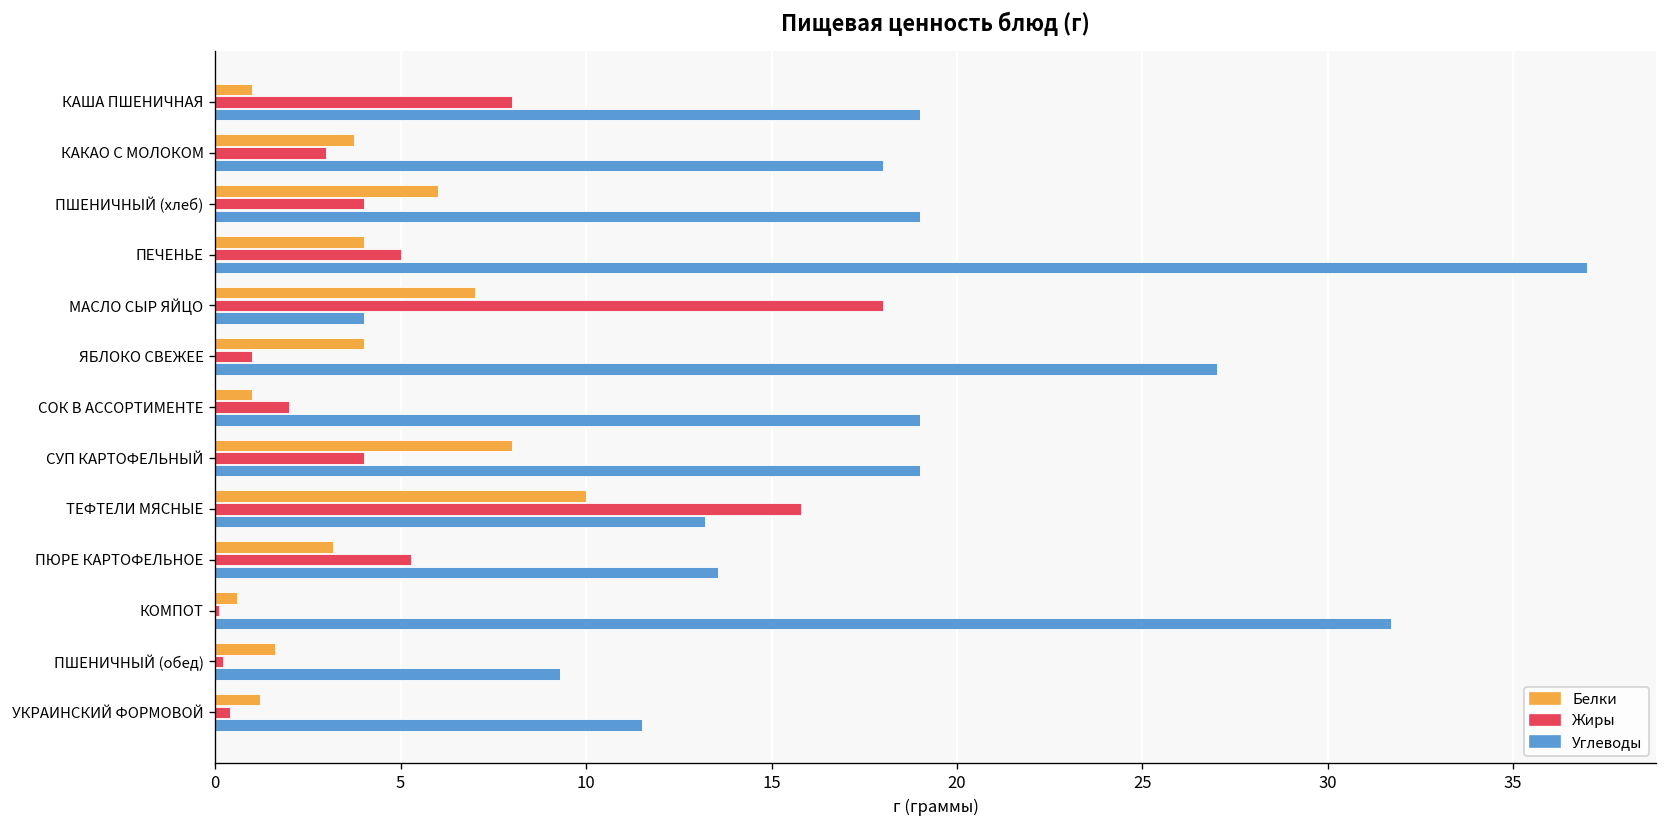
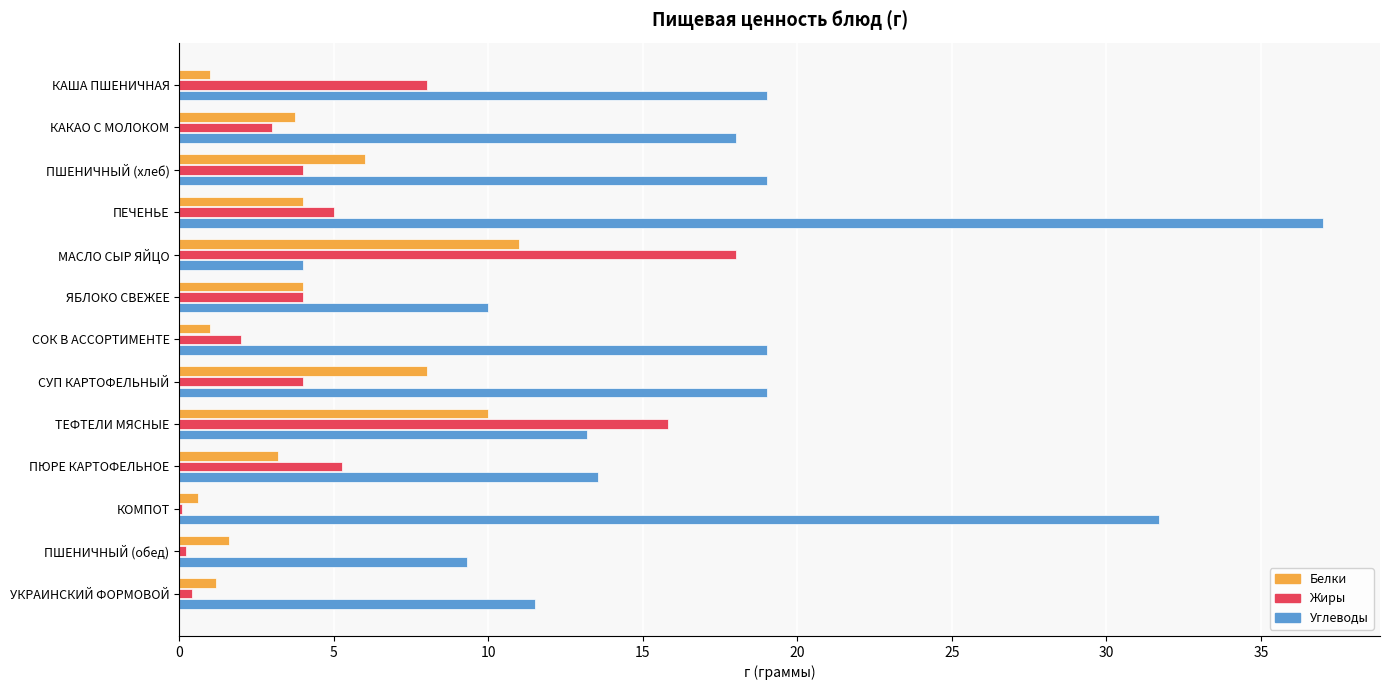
  {
    "Белки": {
      "КАША ПШЕНИЧНАЯ": 1,
      "КАКАО С МОЛОКОМ": 3.8,
      "ПШЕНИЧНЫЙ (хлеб)": 6,
      "ПЕЧЕНЬЕ": 4,
-     "МАСЛО СЫР ЯЙЦО": 7,
+     "МАСЛО СЫР ЯЙЦО": 11,
      "ЯБЛОКО СВЕЖЕЕ": 4,
      "СОК В АССОРТИМЕНТЕ": 1,
      "СУП КАРТОФЕЛЬНЫЙ": 8,
      "ТЕФТЕЛИ МЯСНЫЕ": 10,
      "ПЮРЕ КАРТОФЕЛЬНОЕ": 3.2,
      "КОМПОТ": 0.6,
      "ПШЕНИЧНЫЙ (обед)": 1.6,
      "УКРАИНСКИЙ ФОРМОВОЙ": 1.2
    },
    "Жиры": {
      "КАША ПШЕНИЧНАЯ": 8,
      "КАКАО С МОЛОКОМ": 3,
      "ПШЕНИЧНЫЙ (хлеб)": 4,
      "ПЕЧЕНЬЕ": 5,
      "МАСЛО СЫР ЯЙЦО": 18,
-     "ЯБЛОКО СВЕЖЕЕ": 1,
+     "ЯБЛОКО СВЕЖЕЕ": 4,
      "СОК В АССОРТИМЕНТЕ": 2,
      "СУП КАРТОФЕЛЬНЫЙ": 4,
      "ТЕФТЕЛИ МЯСНЫЕ": 15.8,
      "ПЮРЕ КАРТОФЕЛЬНОЕ": 5.3,
      "КОМПОТ": 0.1,
      "ПШЕНИЧНЫЙ (обед)": 0.2,
      "УКРАИНСКИЙ ФОРМОВОЙ": 0.4
    },
    "Углеводы": {
      "КАША ПШЕНИЧНАЯ": 19,
      "КАКАО С МОЛОКОМ": 18,
      "ПШЕНИЧНЫЙ (хлеб)": 19,
      "ПЕЧЕНЬЕ": 37,
      "МАСЛО СЫР ЯЙЦО": 4,
-     "ЯБЛОКО СВЕЖЕЕ": 27,
+     "ЯБЛОКО СВЕЖЕЕ": 10,
      "СОК В АССОРТИМЕНТЕ": 19,
      "СУП КАРТОФЕЛЬНЫЙ": 19,
      "ТЕФТЕЛИ МЯСНЫЕ": 13.2,
      "ПЮРЕ КАРТОФЕЛЬНОЕ": 13.6,
      "КОМПОТ": 31.7,
      "ПШЕНИЧНЫЙ (обед)": 9.3,
      "УКРАИНСКИЙ ФОРМОВОЙ": 11.5
    }
  }
